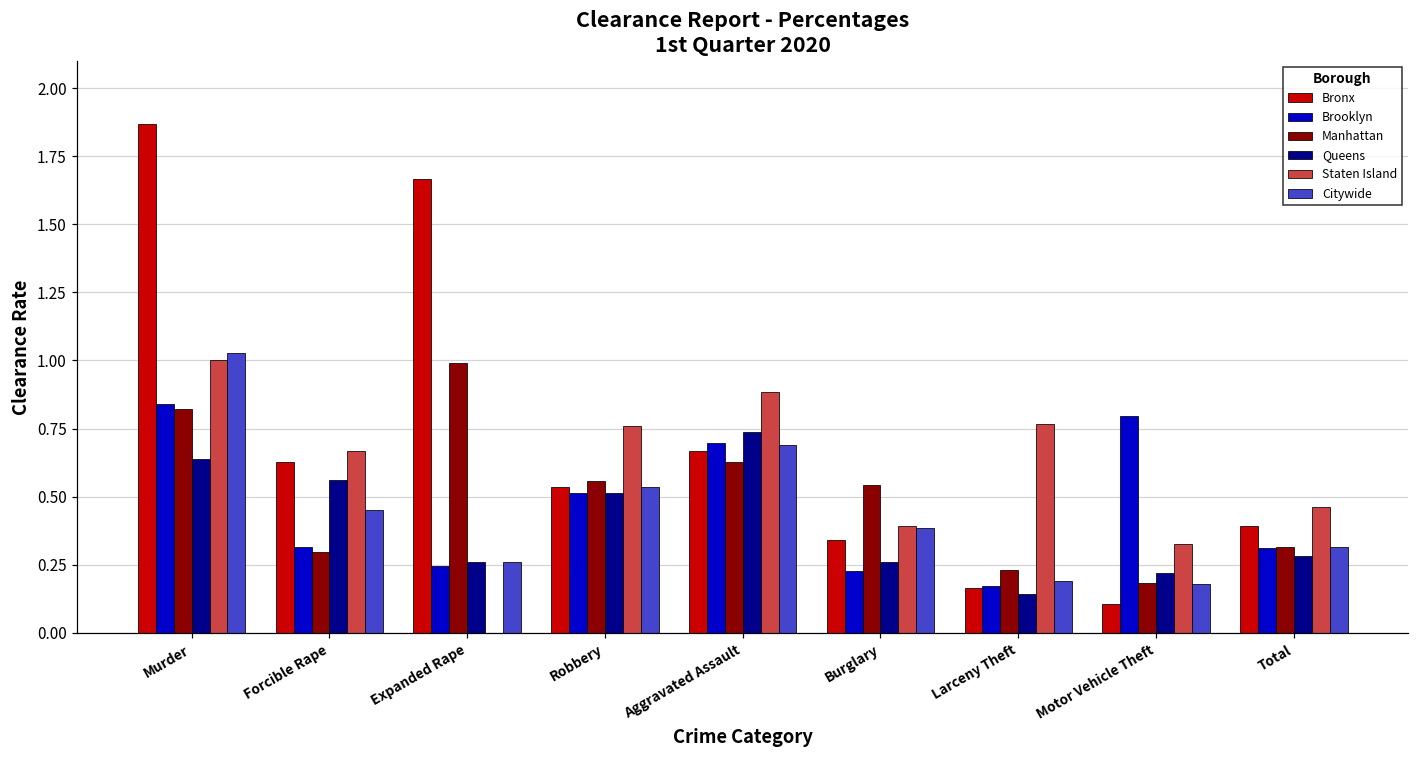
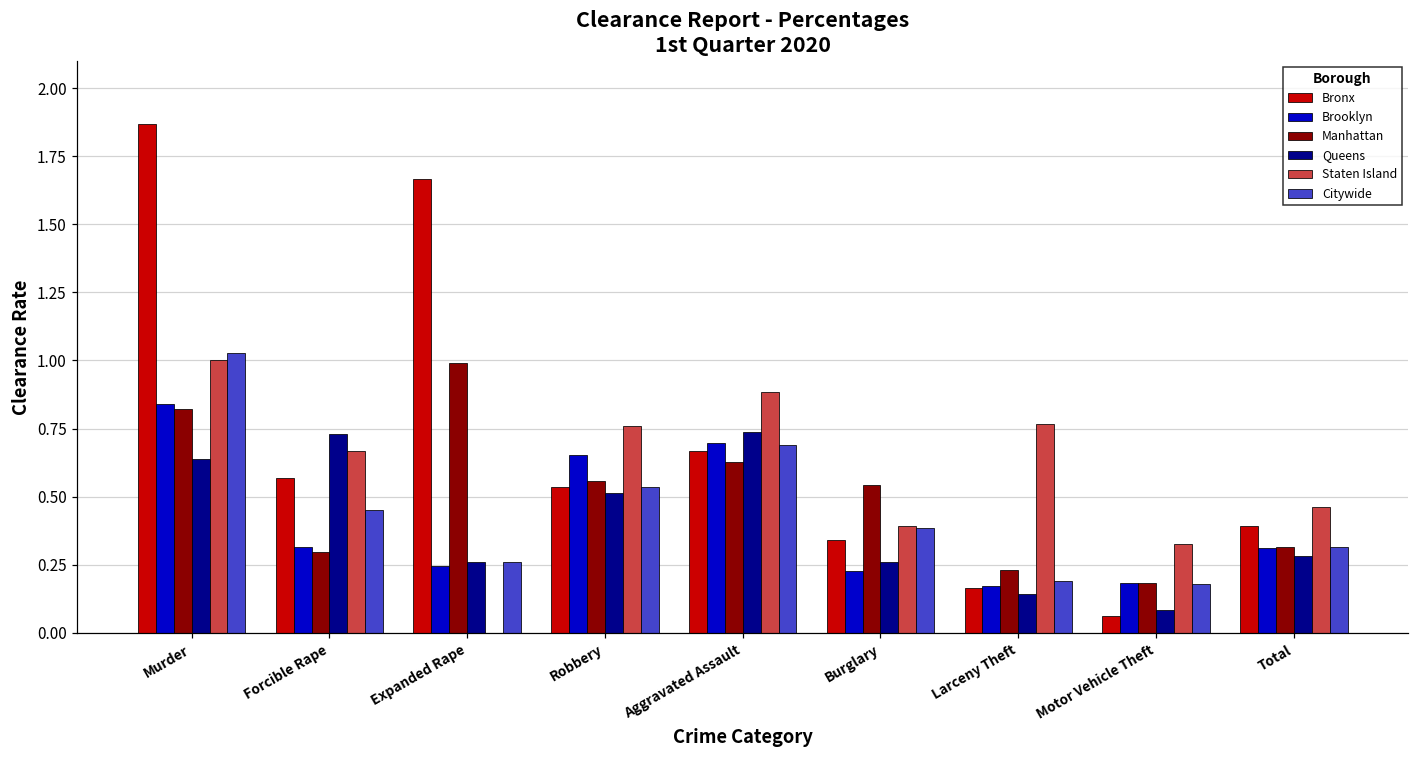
  {
    "Bronx": {
      "Murder": 1.87,
-     "Forcible Rape": 0.63,
+     "Forcible Rape": 0.57,
      "Expanded Rape": 1.67,
      "Robbery": 0.54,
      "Aggravated Assault": 0.67,
      "Burglary": 0.34,
      "Larceny Theft": 0.17,
-     "Motor Vehicle Theft": 0.11,
+     "Motor Vehicle Theft": 0.06,
      "Total": 0.39
    },
    "Brooklyn": {
      "Murder": 0.84,
      "Forcible Rape": 0.32,
      "Expanded Rape": 0.25,
-     "Robbery": 0.51,
+     "Robbery": 0.65,
      "Aggravated Assault": 0.70,
      "Burglary": 0.23,
      "Larceny Theft": 0.17,
-     "Motor Vehicle Theft": 0.79,
+     "Motor Vehicle Theft": 0.18,
      "Total": 0.31
    },
    "Manhattan": {
      "Murder": 0.82,
      "Forcible Rape": 0.30,
      "Expanded Rape": 0.99,
      "Robbery": 0.56,
      "Aggravated Assault": 0.63,
      "Burglary": 0.54,
      "Larceny Theft": 0.23,
      "Motor Vehicle Theft": 0.18,
      "Total": 0.32
    },
    "Queens": {
      "Murder": 0.64,
-     "Forcible Rape": 0.56,
+     "Forcible Rape": 0.73,
      "Expanded Rape": 0.26,
      "Robbery": 0.51,
      "Aggravated Assault": 0.74,
      "Burglary": 0.26,
      "Larceny Theft": 0.14,
-     "Motor Vehicle Theft": 0.22,
+     "Motor Vehicle Theft": 0.09,
      "Total": 0.28
    },
    "Staten Island": {
      "Murder": 1.00,
      "Forcible Rape": 0.67,
      "Expanded Rape": 0.00,
      "Robbery": 0.76,
      "Aggravated Assault": 0.88,
      "Burglary": 0.39,
      "Larceny Theft": 0.77,
      "Motor Vehicle Theft": 0.33,
      "Total": 0.46
    },
    "Citywide": {
      "Murder": 1.03,
      "Forcible Rape": 0.45,
      "Expanded Rape": 0.26,
      "Robbery": 0.53,
      "Aggravated Assault": 0.69,
      "Burglary": 0.38,
      "Larceny Theft": 0.19,
      "Motor Vehicle Theft": 0.18,
      "Total": 0.32
    }
  }
